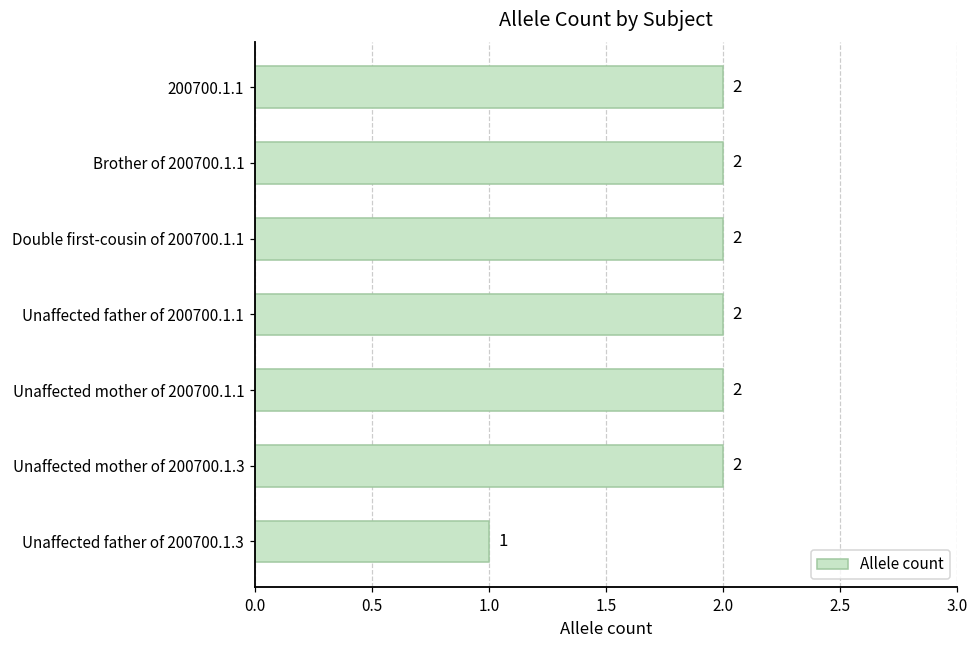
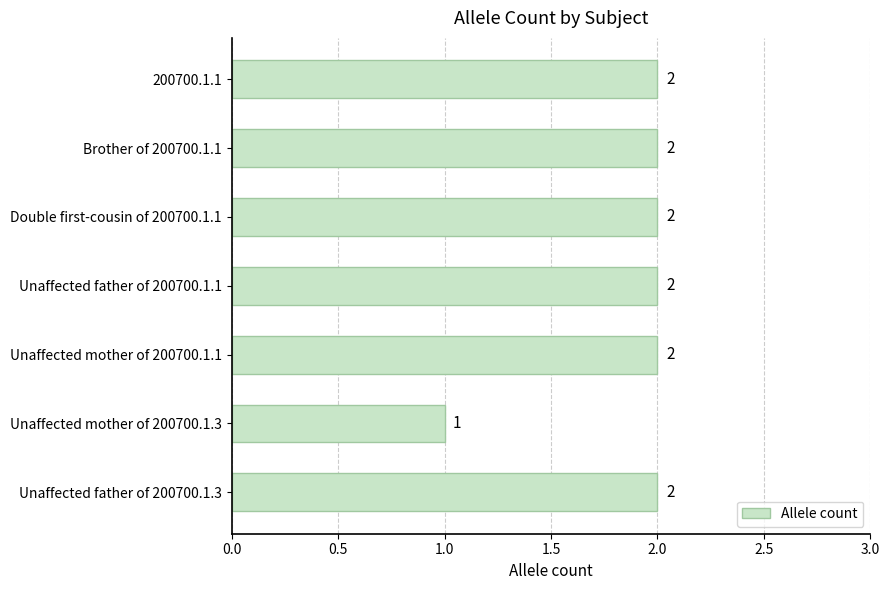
  {
    "200700.1.1": 2,
    "Brother of 200700.1.1": 2,
    "Double first-cousin of 200700.1.1": 2,
    "Unaffected father of 200700.1.1": 2,
    "Unaffected mother of 200700.1.1": 2,
-   "Unaffected mother of 200700.1.3": 2,
-   "Unaffected father of 200700.1.3": 1
+   "Unaffected mother of 200700.1.3": 1,
+   "Unaffected father of 200700.1.3": 2
  }
